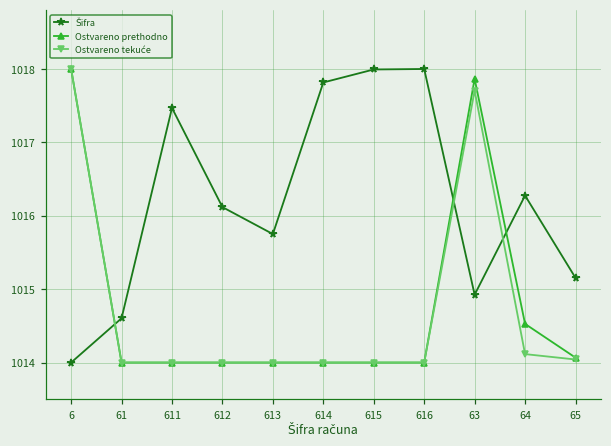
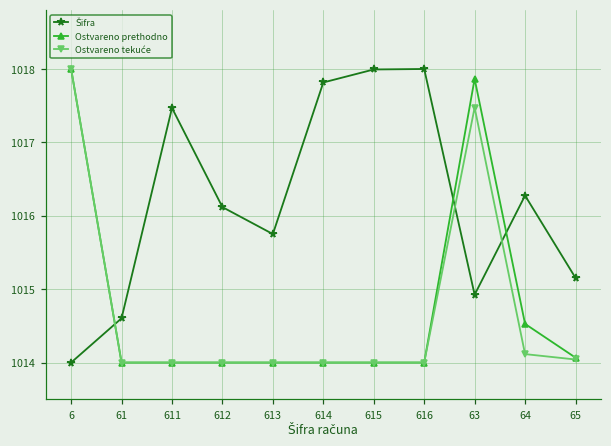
  {
    "Šifra": {
      "6": 1014.0,
      "61": 1014.6,
      "611": 1017.5,
      "612": 1016.1,
      "613": 1015.8,
      "614": 1017.8,
      "615": 1018.0,
      "616": 1018.0,
      "63": 1014.9,
      "64": 1016.3,
      "65": 1015.2
    },
    "Ostvareno prethodno": {
      "63": 1017.9,
      "64": 1014.5
    },
    "Ostvareno tekuće": {
-     "63": 1017.7,
+     "63": 1017.5,
      "64": 1014.1
    }
  }
